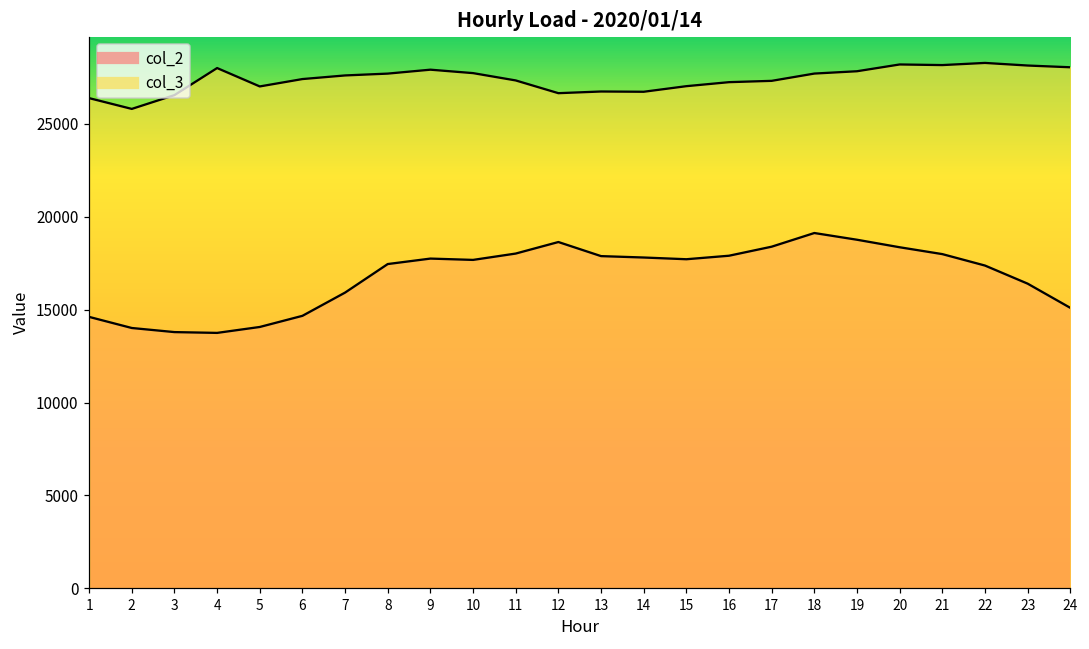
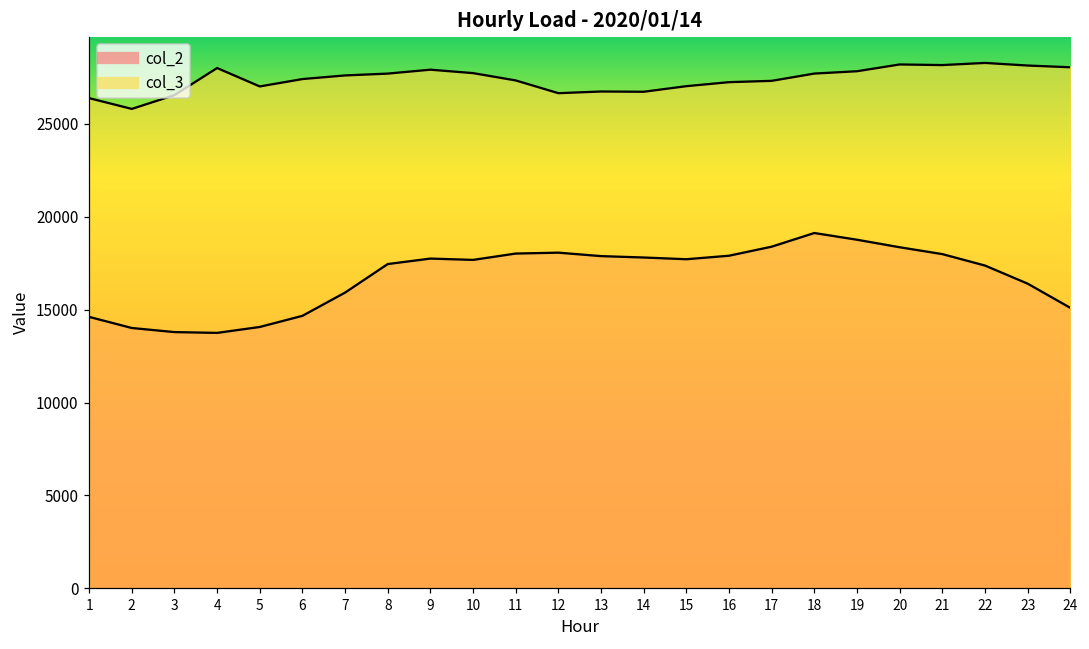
  {
    "col_2": {
      "1": 14600,
      "2": 14000,
      "3": 13800,
      "4": 13700,
      "5": 14100,
      "6": 14700,
      "7": 15900,
      "8": 17500,
      "9": 17800,
      "10": 17700,
      "11": 18000,
-     "12": 18600,
+     "12": 18100,
      "13": 17900,
      "14": 17800,
      "15": 17700,
      "16": 17900,
      "17": 18400,
      "18": 19100,
      "19": 18800,
      "20": 18400,
      "21": 18000,
      "22": 17400,
      "23": 16400,
      "24": 15100
    },
    "col_3": {
      "1": 26400,
      "2": 25800,
      "3": 26600,
      "4": 28000,
      "5": 27000,
      "6": 27400,
      "7": 27600,
      "8": 27700,
      "9": 27900,
      "10": 27700,
      "11": 27300,
      "12": 26700,
      "13": 26700,
      "14": 26700,
      "15": 27000,
      "16": 27300,
      "17": 27300,
      "18": 27700,
      "19": 27800,
      "20": 28200,
      "21": 28200,
      "22": 28300,
      "23": 28100,
      "24": 28100
    }
  }
